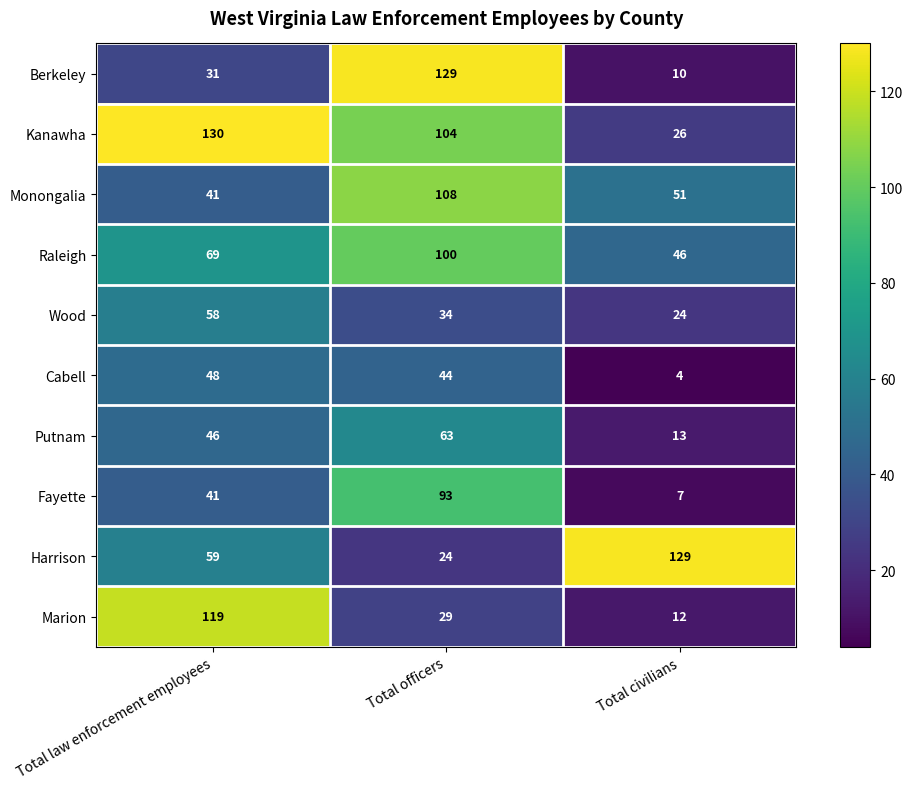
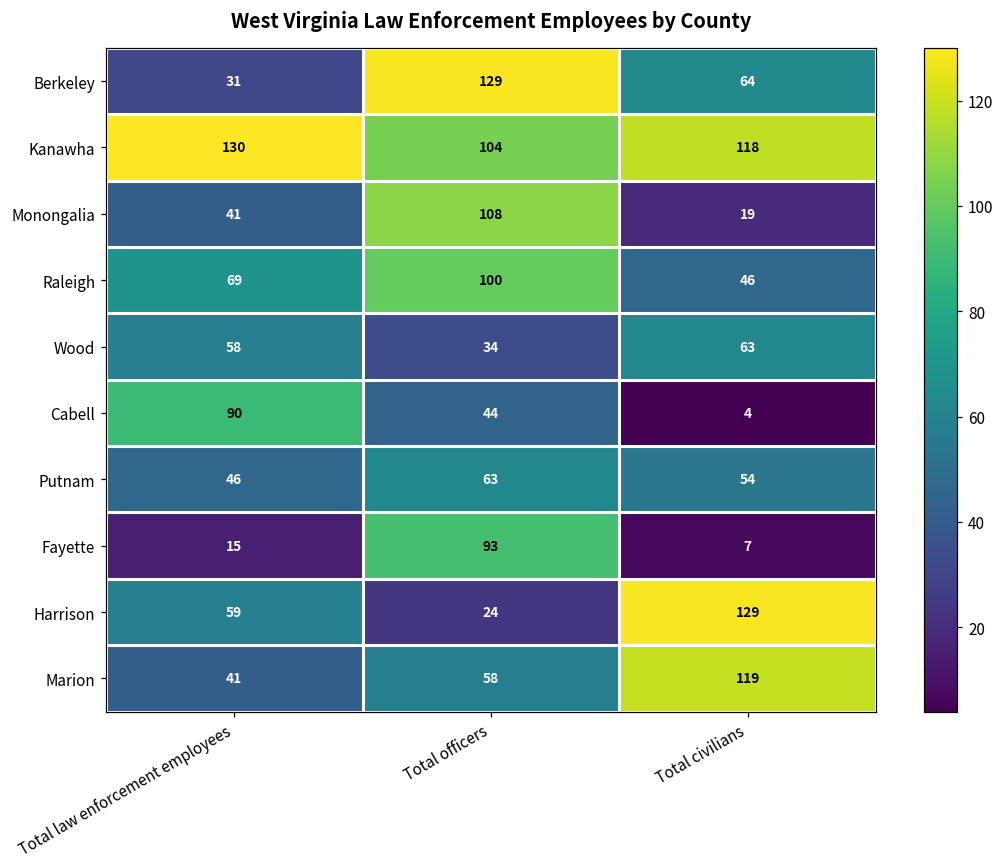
  {
    "Berkeley": {
      "Total law enforcement employees": 31,
      "Total officers": 129,
-     "Total civilians": 10
+     "Total civilians": 64
    },
    "Kanawha": {
      "Total law enforcement employees": 130,
      "Total officers": 104,
-     "Total civilians": 26
+     "Total civilians": 118
    },
    "Monongalia": {
      "Total law enforcement employees": 41,
      "Total officers": 108,
-     "Total civilians": 51
+     "Total civilians": 19
    },
    "Raleigh": {
      "Total law enforcement employees": 69,
      "Total officers": 100,
      "Total civilians": 46
    },
    "Wood": {
      "Total law enforcement employees": 58,
      "Total officers": 34,
-     "Total civilians": 24
+     "Total civilians": 63
    },
    "Cabell": {
-     "Total law enforcement employees": 48,
+     "Total law enforcement employees": 90,
      "Total officers": 44,
      "Total civilians": 4
    },
    "Putnam": {
      "Total law enforcement employees": 46,
      "Total officers": 63,
-     "Total civilians": 13
+     "Total civilians": 54
    },
    "Fayette": {
-     "Total law enforcement employees": 41,
+     "Total law enforcement employees": 15,
      "Total officers": 93,
      "Total civilians": 7
    },
    "Harrison": {
      "Total law enforcement employees": 59,
      "Total officers": 24,
      "Total civilians": 129
    },
    "Marion": {
-     "Total law enforcement employees": 119,
-     "Total officers": 29,
-     "Total civilians": 12
+     "Total law enforcement employees": 41,
+     "Total officers": 58,
+     "Total civilians": 119
    }
  }
